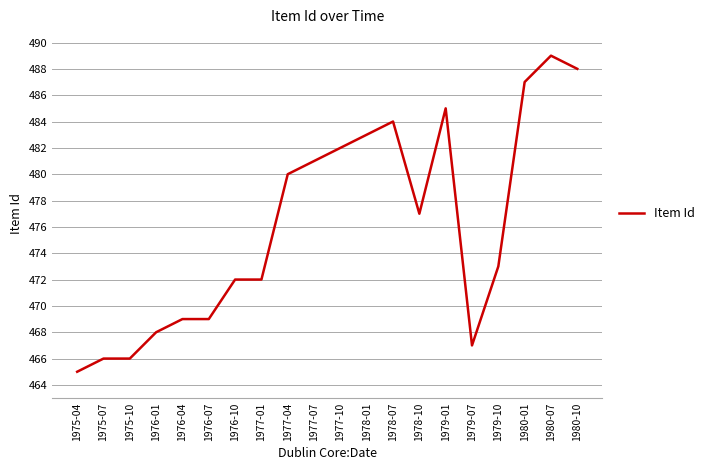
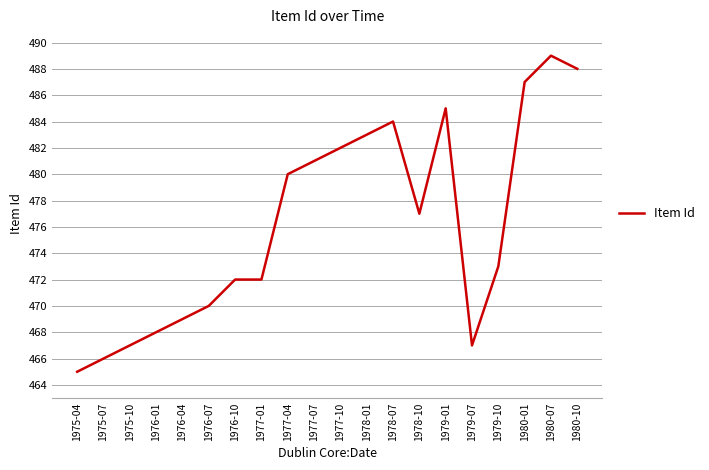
  {
    "1975-04": 465,
    "1975-07": 466,
-   "1975-10": 466,
+   "1975-10": 467,
    "1976-01": 468,
    "1976-04": 469,
-   "1976-07": 469,
+   "1976-07": 470,
    "1976-10": 472,
    "1977-01": 472,
    "1977-04": 480,
    "1977-07": 481,
    "1977-10": 482,
    "1978-01": 483,
    "1978-07": 484,
    "1978-10": 477,
    "1979-01": 485,
    "1979-07": 467,
    "1979-10": 473,
    "1980-01": 487,
    "1980-07": 489,
    "1980-10": 488
  }
